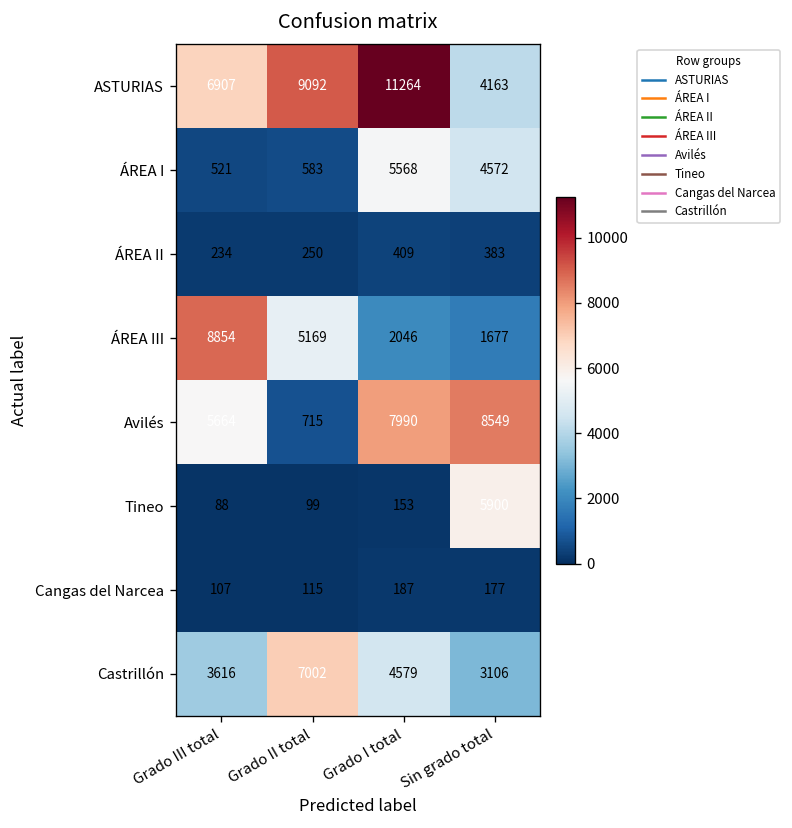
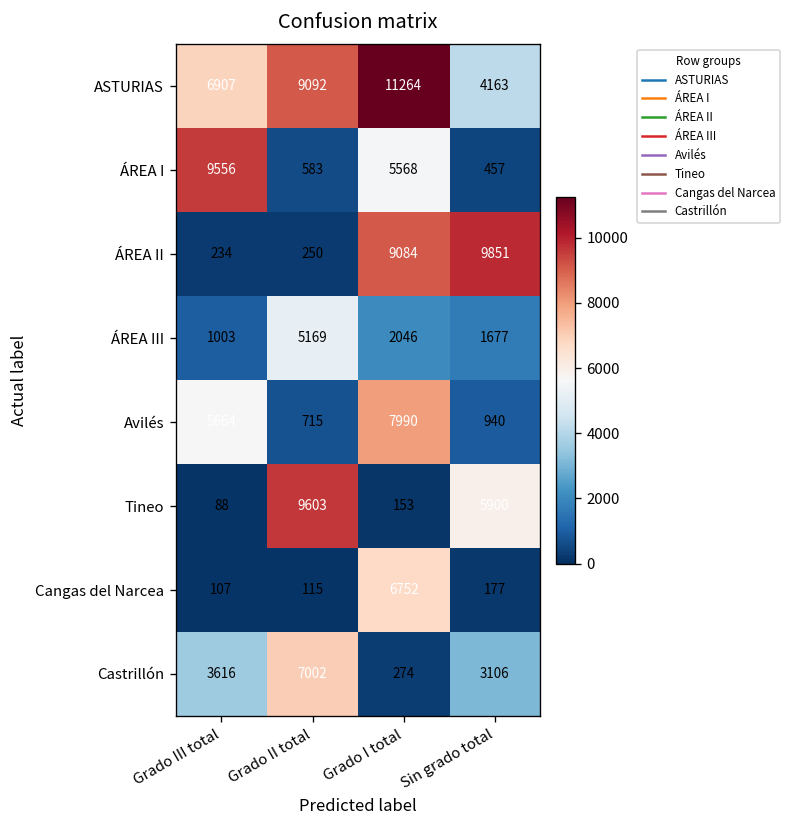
  {
    "ASTURIAS": {
      "Grado III total": 6907,
      "Grado II total": 9092,
      "Grado I total": 11264,
      "Sin grado total": 4163
    },
    "ÁREA I": {
-     "Grado III total": 521,
+     "Grado III total": 9556,
      "Grado II total": 583,
      "Grado I total": 5568,
-     "Sin grado total": 4572
+     "Sin grado total": 457
    },
    "ÁREA II": {
      "Grado III total": 234,
      "Grado II total": 250,
-     "Grado I total": 409,
-     "Sin grado total": 383
+     "Grado I total": 9084,
+     "Sin grado total": 9851
    },
    "ÁREA III": {
-     "Grado III total": 8854,
+     "Grado III total": 1003,
      "Grado II total": 5169,
      "Grado I total": 2046,
      "Sin grado total": 1677
    },
    "Avilés": {
      "Grado II total": 715,
      "Grado I total": 7990,
-     "Sin grado total": 8549
+     "Sin grado total": 940
    },
    "Tineo": {
      "Grado III total": 88,
-     "Grado II total": 99,
+     "Grado II total": 9603,
      "Grado I total": 153
    },
    "Cangas del Narcea": {
      "Grado III total": 107,
      "Grado II total": 115,
-     "Grado I total": 187,
+     "Grado I total": 6752,
      "Sin grado total": 177
    },
    "Castrillón": {
      "Grado III total": 3616,
      "Grado II total": 7002,
-     "Grado I total": 4579,
+     "Grado I total": 274,
      "Sin grado total": 3106
    }
  }
